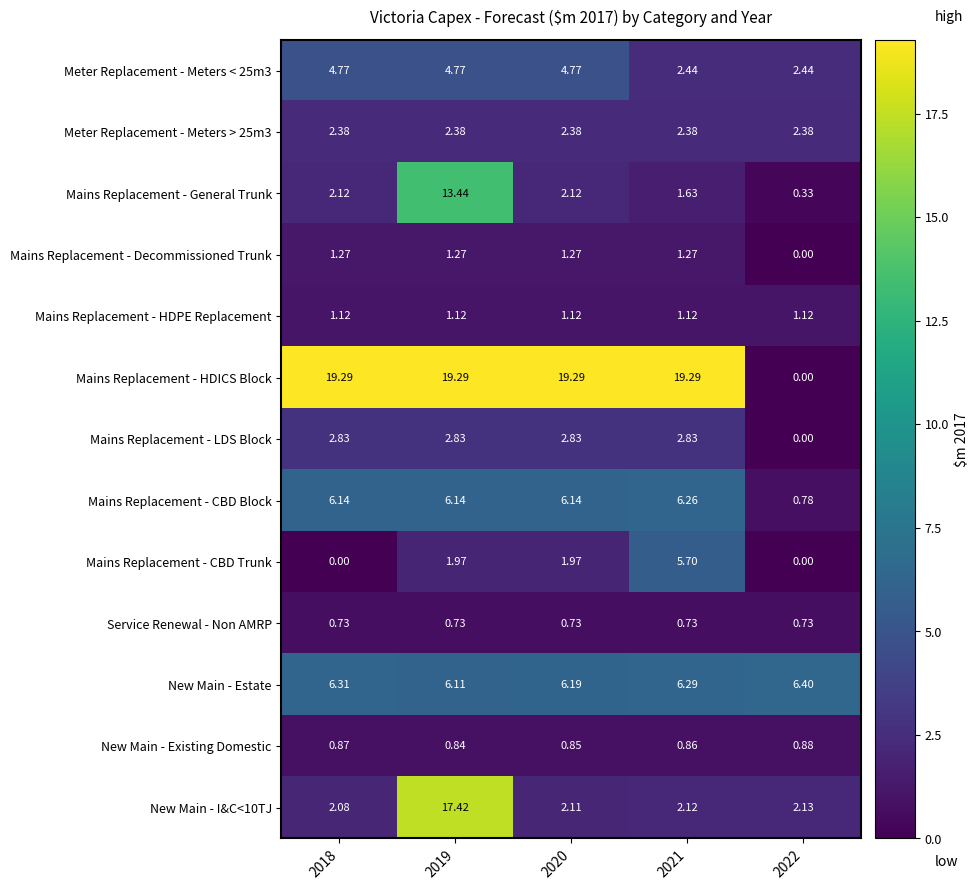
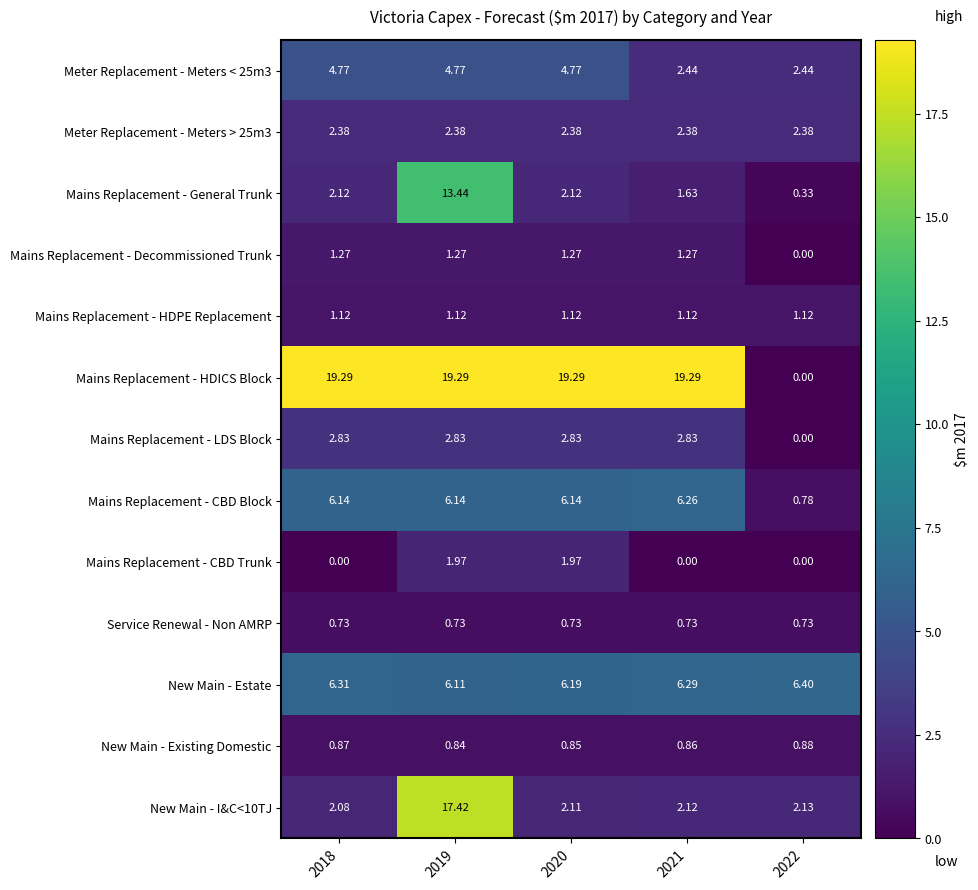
  {
    "Meter Replacement - Meters < 25m3": {
      "2018": 4.77,
      "2019": 4.77,
      "2020": 4.77,
      "2021": 2.44,
      "2022": 2.44
    },
    "Meter Replacement - Meters > 25m3": {
      "2018": 2.38,
      "2019": 2.38,
      "2020": 2.38,
      "2021": 2.38,
      "2022": 2.38
    },
    "Mains Replacement - General Trunk": {
      "2018": 2.12,
      "2019": 13.44,
      "2020": 2.12,
      "2021": 1.63,
      "2022": 0.33
    },
    "Mains Replacement - Decommissioned Trunk": {
      "2018": 1.27,
      "2019": 1.27,
      "2020": 1.27,
      "2021": 1.27,
      "2022": 0.00
    },
    "Mains Replacement - HDPE Replacement": {
      "2018": 1.12,
      "2019": 1.12,
      "2020": 1.12,
      "2021": 1.12,
      "2022": 1.12
    },
    "Mains Replacement - HDICS Block": {
      "2018": 19.29,
      "2019": 19.29,
      "2020": 19.29,
      "2021": 19.29,
      "2022": 0.00
    },
    "Mains Replacement - LDS Block": {
      "2018": 2.83,
      "2019": 2.83,
      "2020": 2.83,
      "2021": 2.83,
      "2022": 0.00
    },
    "Mains Replacement - CBD Block": {
      "2018": 6.14,
      "2019": 6.14,
      "2020": 6.14,
      "2021": 6.26,
      "2022": 0.78
    },
    "Mains Replacement - CBD Trunk": {
      "2018": 0.00,
      "2019": 1.97,
      "2020": 1.97,
-     "2021": 5.70,
+     "2021": 0.00,
      "2022": 0.00
    },
    "Service Renewal - Non AMRP": {
      "2018": 0.73,
      "2019": 0.73,
      "2020": 0.73,
      "2021": 0.73,
      "2022": 0.73
    },
    "New Main - Estate": {
      "2018": 6.31,
      "2019": 6.11,
      "2020": 6.19,
      "2021": 6.29,
      "2022": 6.40
    },
    "New Main - Existing Domestic": {
      "2018": 0.87,
      "2019": 0.84,
      "2020": 0.85,
      "2021": 0.86,
      "2022": 0.88
    },
    "New Main - I&C<10TJ": {
      "2018": 2.08,
      "2019": 17.42,
      "2020": 2.11,
      "2021": 2.12,
      "2022": 2.13
    }
  }
